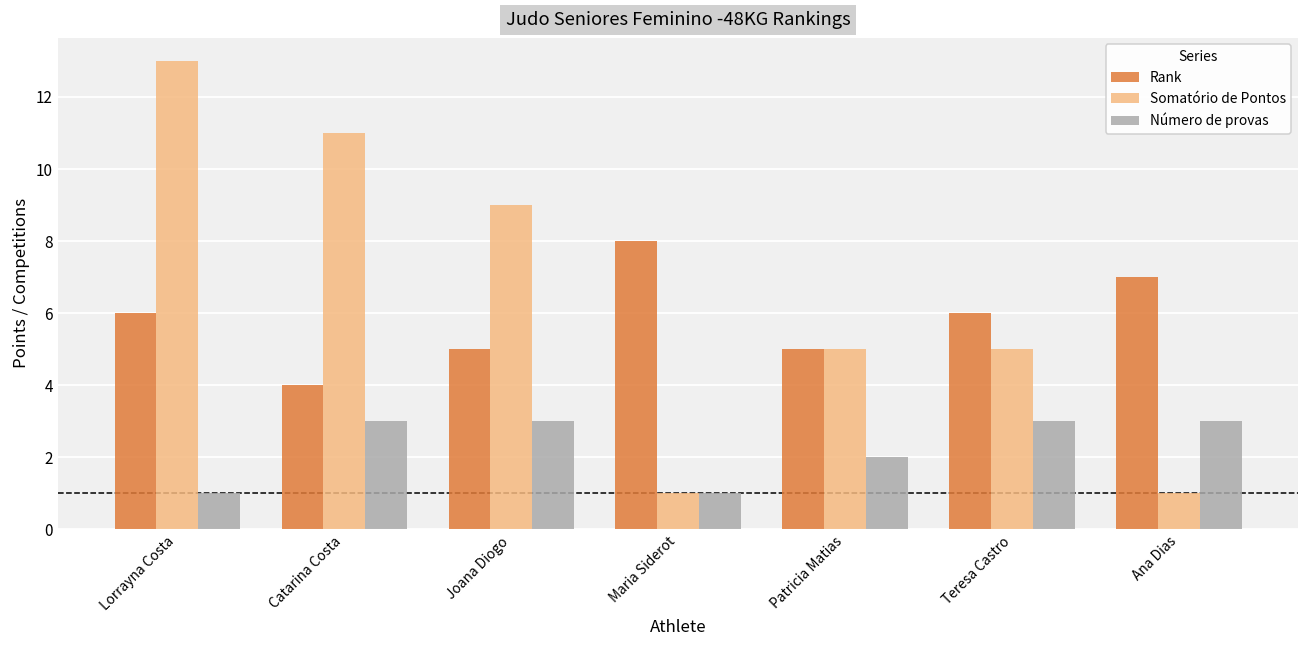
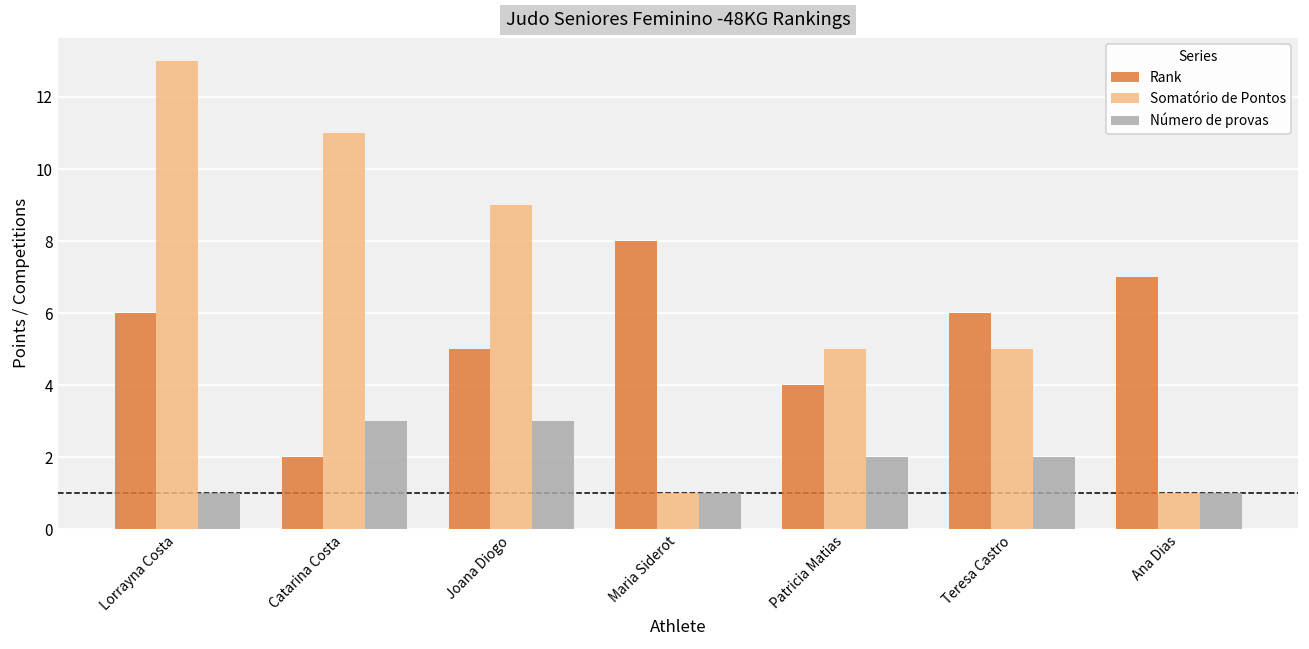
  {
    "Rank": {
      "Lorrayna Costa": 6,
-     "Catarina Costa": 4,
+     "Catarina Costa": 2,
      "Joana Diogo": 5,
      "Maria Siderot": 8,
-     "Patricia Matias": 5,
+     "Patricia Matias": 4,
      "Teresa Castro": 6,
      "Ana Dias": 7
    },
    "Somatório de Pontos": {
      "Lorrayna Costa": 13,
      "Catarina Costa": 11,
      "Joana Diogo": 9,
      "Maria Siderot": 1,
      "Patricia Matias": 5,
      "Teresa Castro": 5,
      "Ana Dias": 1
    },
    "Número de provas": {
      "Lorrayna Costa": 1,
      "Catarina Costa": 3,
      "Joana Diogo": 3,
      "Maria Siderot": 1,
      "Patricia Matias": 2,
-     "Teresa Castro": 3,
-     "Ana Dias": 3
+     "Teresa Castro": 2,
+     "Ana Dias": 1
    }
  }
